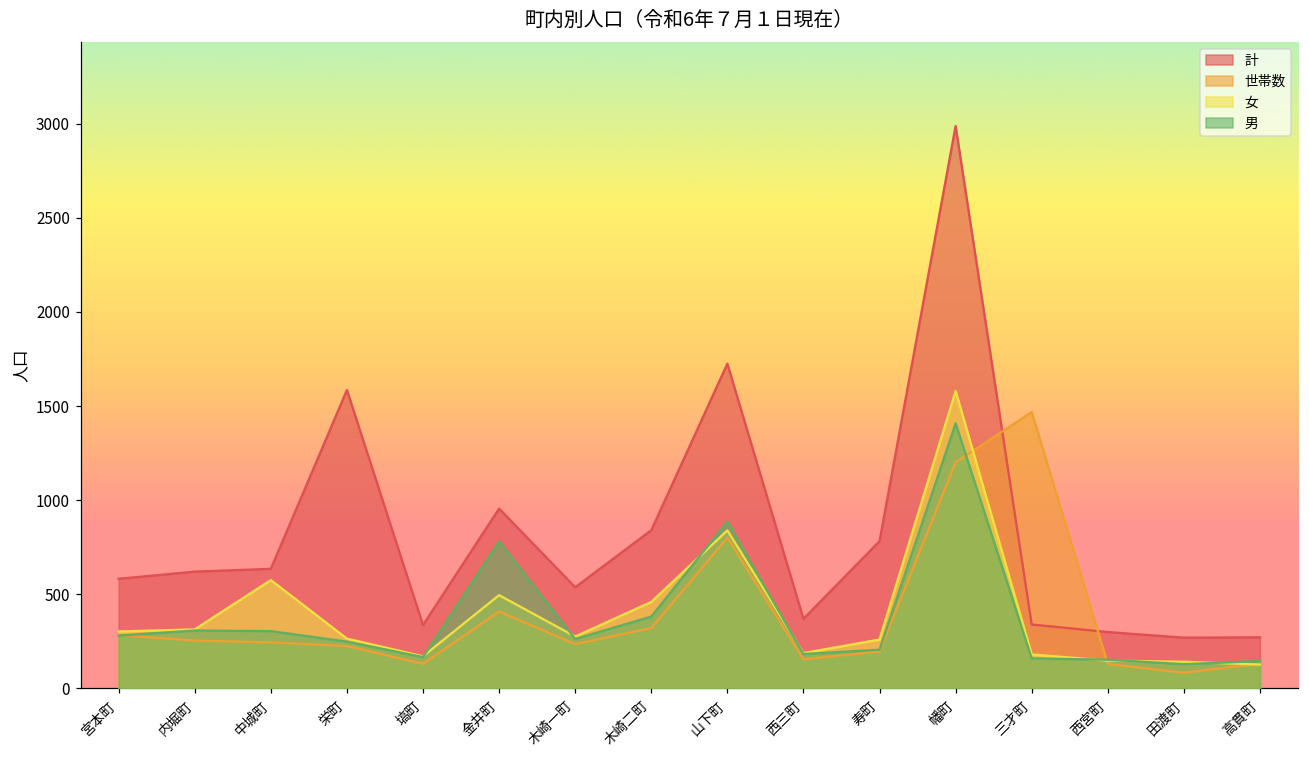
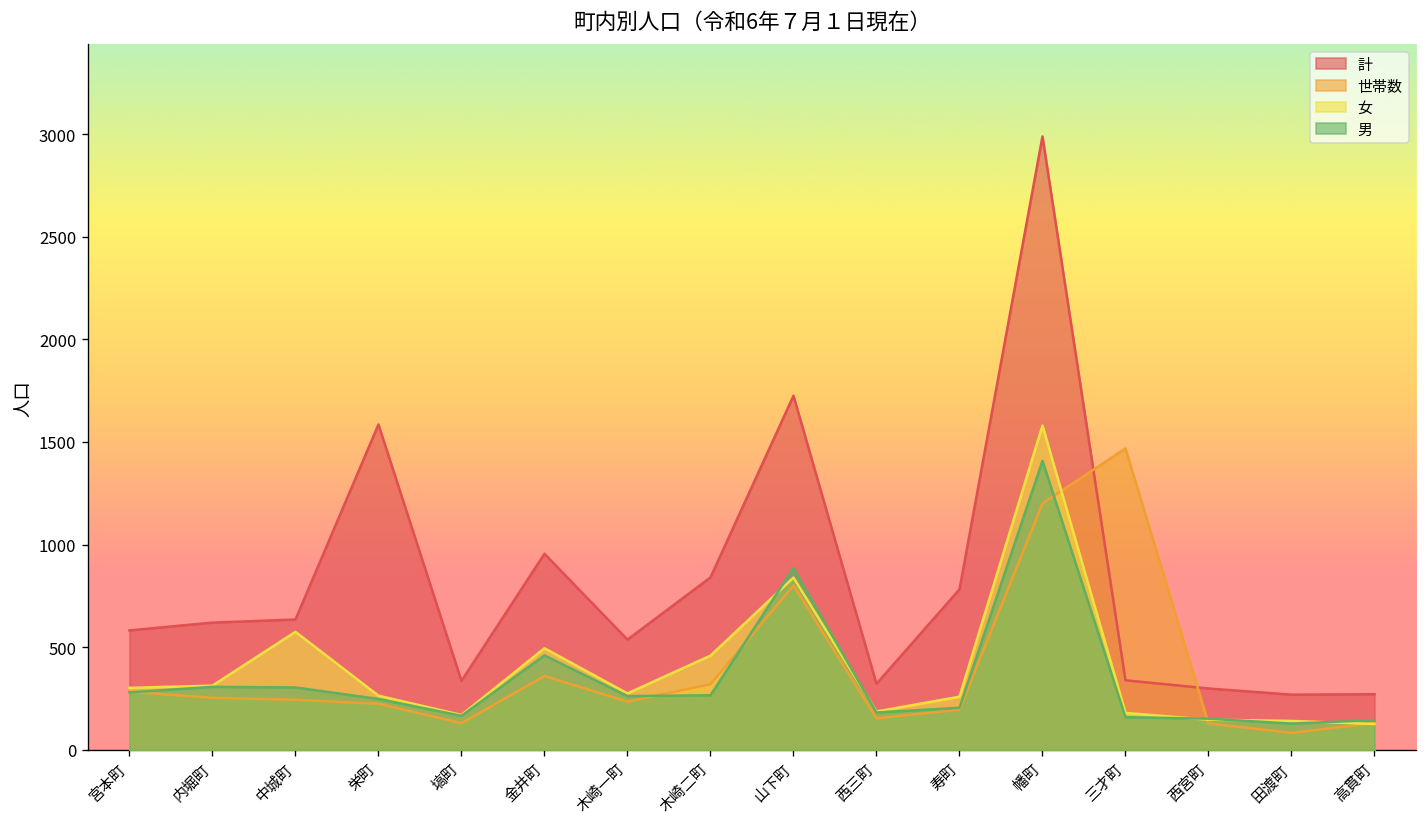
  {
    "計": {
      "宮本町": 580,
      "内堀町": 620,
      "中城町": 640,
      "栄町": 1590,
      "塙町": 340,
      "金井町": 960,
      "木崎一町": 540,
      "木崎二町": 840,
      "山下町": 1730,
-     "西三町": 370,
+     "西三町": 320,
      "寿町": 780,
      "幡町": 2990,
      "三才町": 340,
      "西宮町": 300,
      "田渡町": 270,
      "高貫町": 270
    },
    "世帯数": {
      "内堀町": 250,
      "中城町": 240,
      "栄町": 230,
      "塙町": 130,
-     "金井町": 410,
+     "金井町": 360,
      "木崎一町": 240,
      "木崎二町": 320,
      "山下町": 800,
      "西三町": 150,
      "幡町": 1200,
      "三才町": 1470,
      "西宮町": 130,
      "田渡町": 80
    },
    "女": {
      "宮本町": 300,
      "中城町": 580,
      "栄町": 260,
      "金井町": 500,
      "木崎二町": 460,
      "山下町": 840,
      "寿町": 260,
      "幡町": 1580,
      "三才町": 180
    },
    "男": {
      "中城町": 300,
      "栄町": 250,
-     "金井町": 780,
-     "木崎二町": 380,
+     "金井町": 460,
+     "木崎二町": 270,
      "山下町": 890,
      "幡町": 1410,
      "三才町": 160
    }
  }
